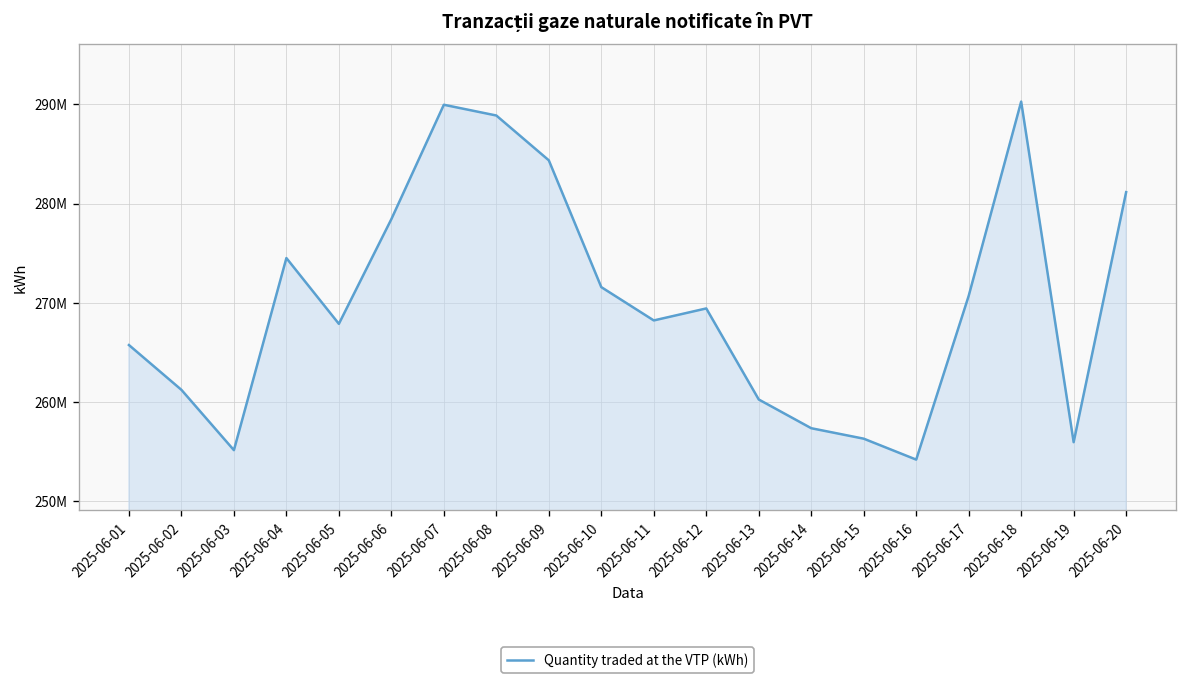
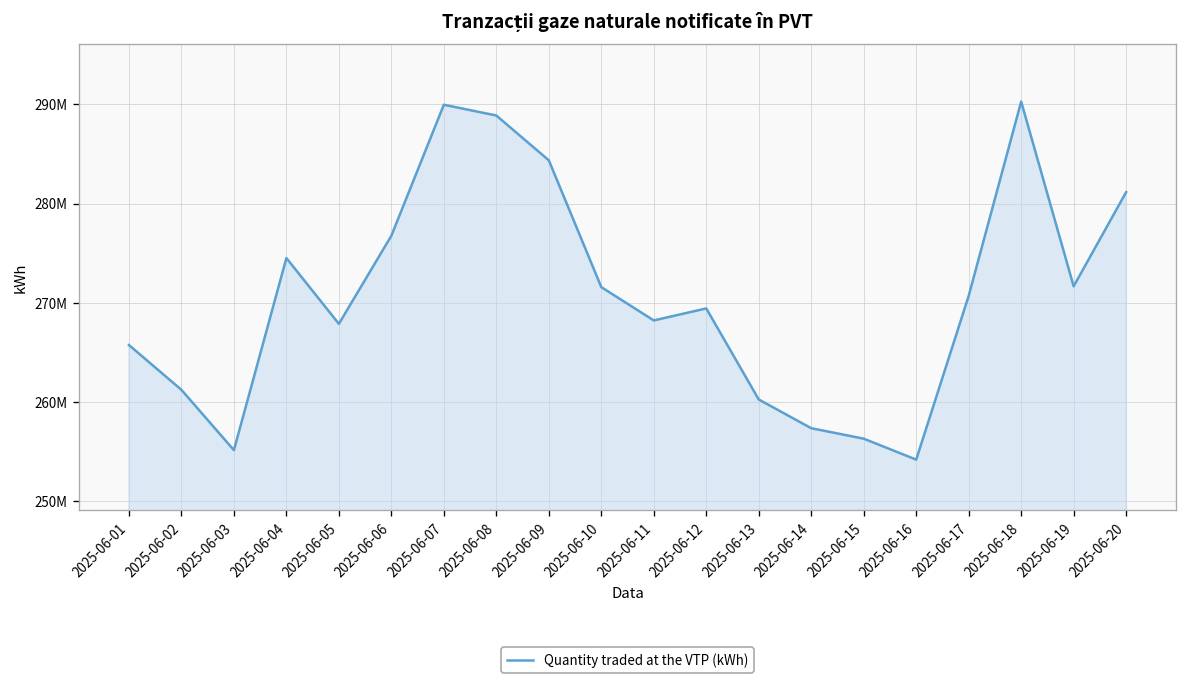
  {
    "2025-06-01": 266000000,
    "2025-06-02": 261000000,
    "2025-06-03": 255000000,
    "2025-06-04": 275000000,
    "2025-06-05": 268000000,
-   "2025-06-06": 278000000,
+   "2025-06-06": 277000000,
    "2025-06-07": 290000000,
    "2025-06-08": 289000000,
    "2025-06-09": 284000000,
    "2025-06-10": 272000000,
    "2025-06-11": 268000000,
    "2025-06-12": 269000000,
    "2025-06-13": 260000000,
    "2025-06-14": 257000000,
    "2025-06-15": 256000000,
    "2025-06-16": 254000000,
    "2025-06-17": 271000000,
    "2025-06-18": 290000000,
-   "2025-06-19": 256000000,
+   "2025-06-19": 272000000,
    "2025-06-20": 281000000
  }
